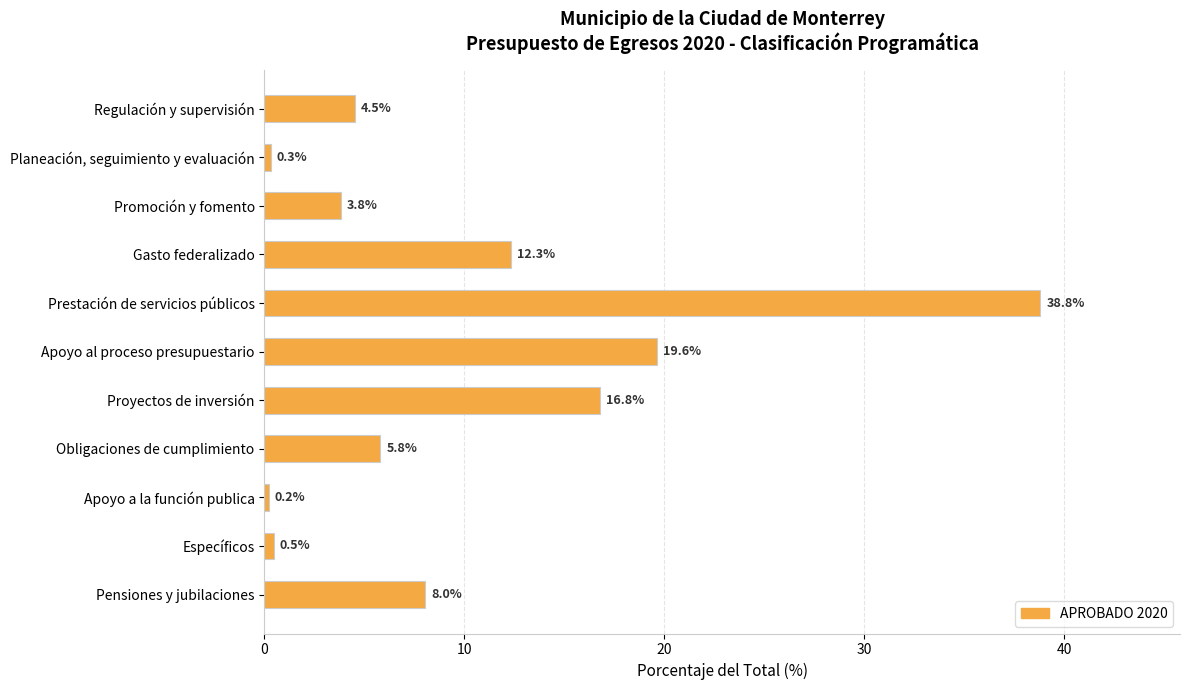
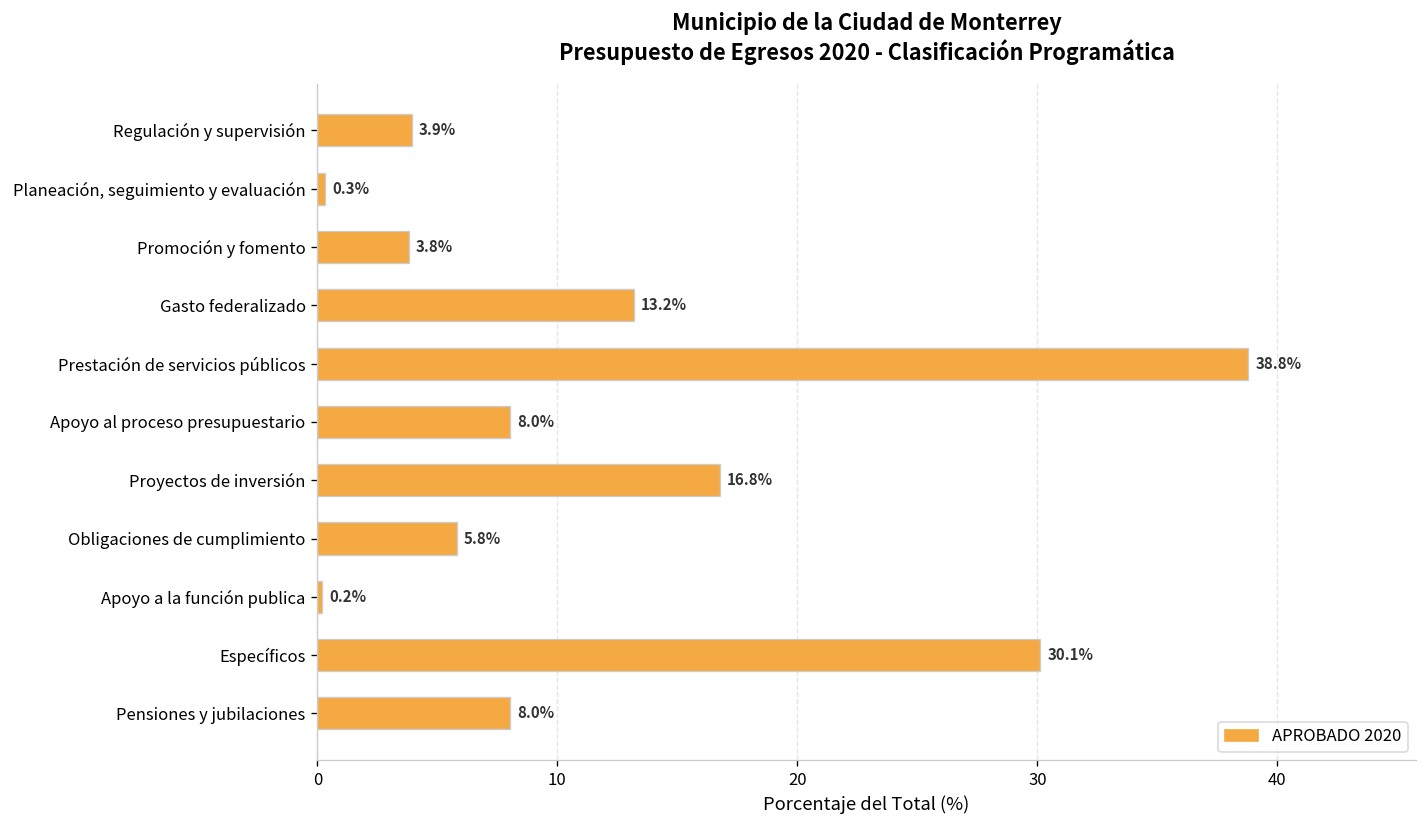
  {
-   "Regulación y supervisión": "4.5%",
+   "Regulación y supervisión": "3.9%",
    "Planeación, seguimiento y evaluación": "0.3%",
    "Promoción y fomento": "3.8%",
-   "Gasto federalizado": "12.3%",
+   "Gasto federalizado": "13.2%",
    "Prestación de servicios públicos": "38.8%",
-   "Apoyo al proceso presupuestario": "19.6%",
+   "Apoyo al proceso presupuestario": "8.0%",
    "Proyectos de inversión": "16.8%",
    "Obligaciones de cumplimiento": "5.8%",
    "Apoyo a la función publica": "0.2%",
-   "Específicos": "0.5%",
+   "Específicos": "30.1%",
    "Pensiones y jubilaciones": "8.0%"
  }
